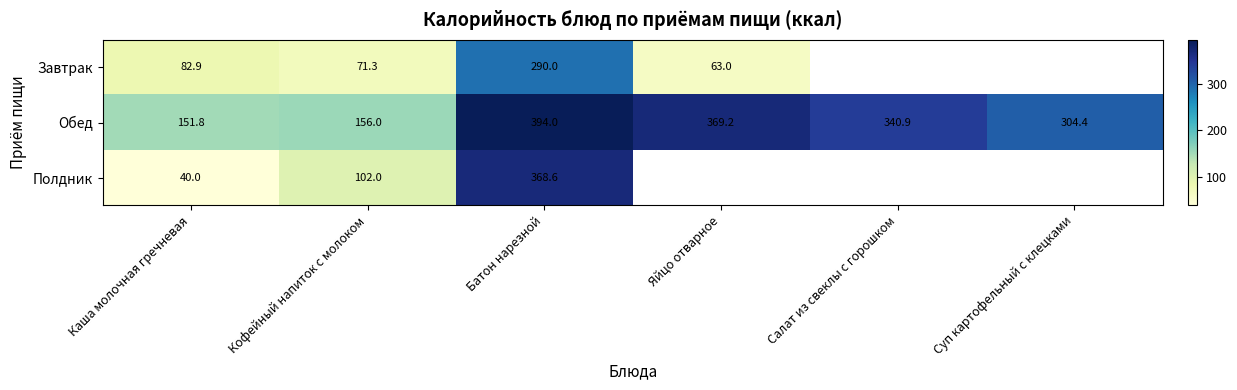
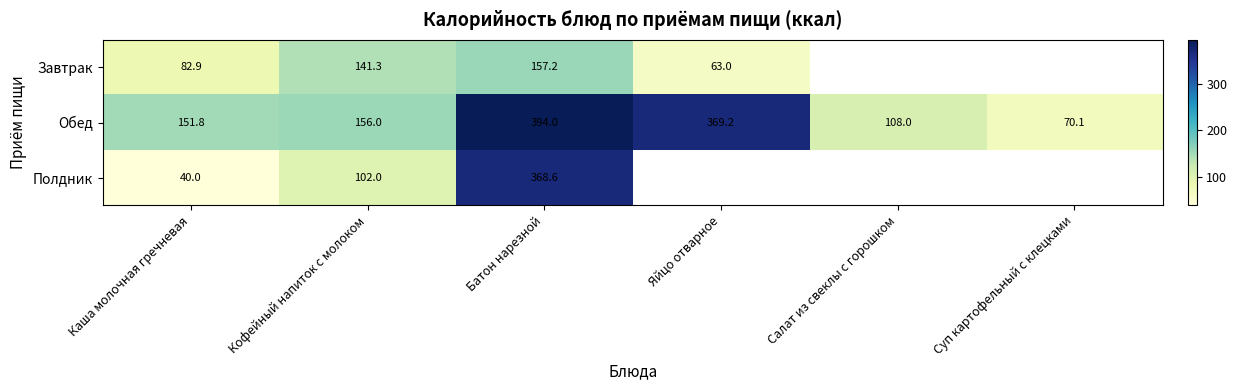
  {
    "Завтрак": {
      "Каша молочная гречневая": 82.9,
-     "Кофейный напиток с молоком": 71.3,
-     "Батон нарезной": 290.0,
+     "Кофейный напиток с молоком": 141.3,
+     "Батон нарезной": 157.2,
      "Яйцо отварное": 63.0
    },
    "Обед": {
      "Каша молочная гречневая": 151.8,
      "Кофейный напиток с молоком": 156.0,
      "Батон нарезной": 394.0,
      "Яйцо отварное": 369.2,
-     "Салат из свеклы с горошком": 340.9,
-     "Суп картофельный с клецками": 304.4
+     "Салат из свеклы с горошком": 108.0,
+     "Суп картофельный с клецками": 70.1
    },
    "Полдник": {
      "Каша молочная гречневая": 40.0,
      "Кофейный напиток с молоком": 102.0,
      "Батон нарезной": 368.6
    }
  }
